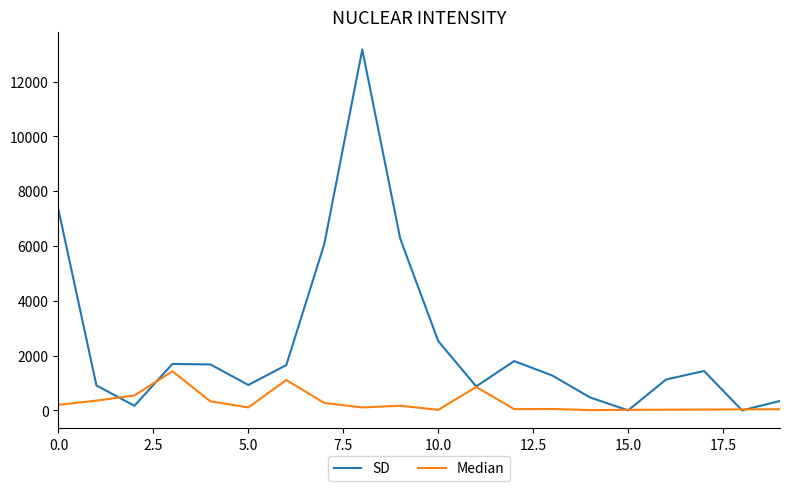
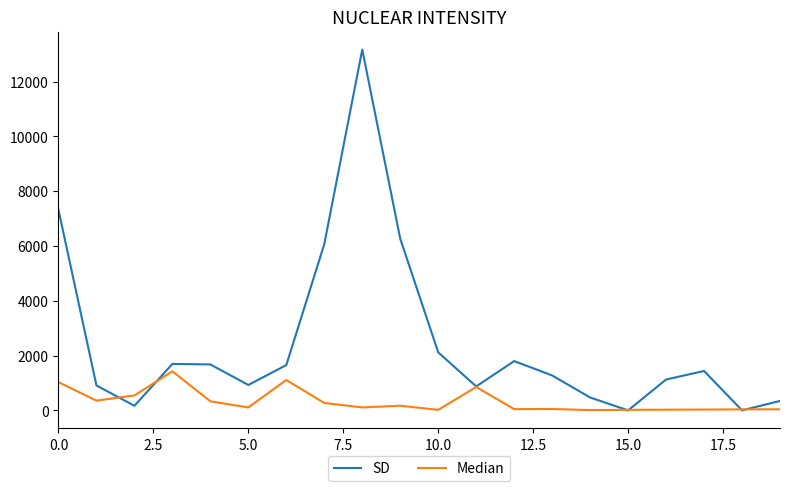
  {
    "SD": {
      "0.0": 7300,
      "5.0": 900,
-     "10.0": 2500
+     "10.0": 2100
    },
    "Median": {
-     "0.0": 200,
+     "0.0": 1000,
      "5.0": 100,
      "10.0": 0
    }
  }
